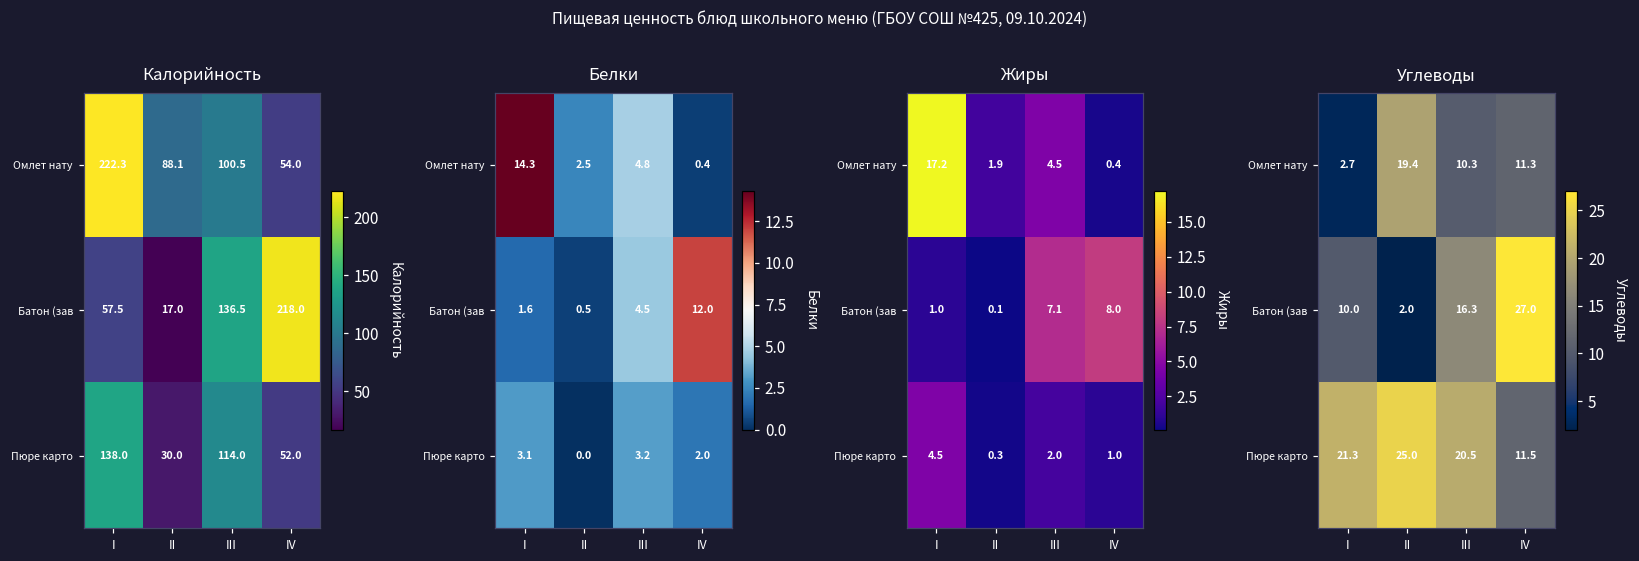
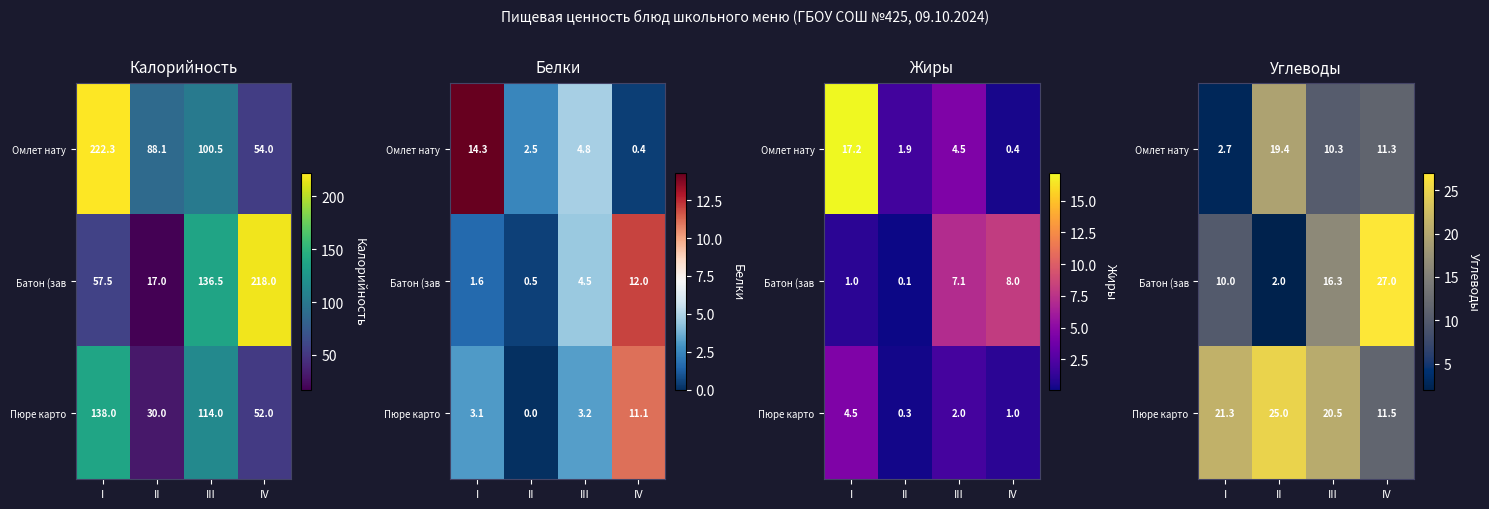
  {
    "Калорийность": {
      "Омлет нату": {
        "I": 222.3,
        "II": 88.1,
        "III": 100.5,
        "IV": 54.0
      },
      "Батон (зав": {
        "I": 57.5,
        "II": 17.0,
        "III": 136.5,
        "IV": 218.0
      },
      "Пюре карто": {
        "I": 138.0,
        "II": 30.0,
        "III": 114.0,
        "IV": 52.0
      }
    },
    "Белки": {
      "Омлет нату": {
        "I": 14.3,
        "II": 2.5,
        "III": 4.8,
        "IV": 0.4
      },
      "Батон (зав": {
        "I": 1.6,
        "II": 0.5,
        "III": 4.5,
        "IV": 12.0
      },
      "Пюре карто": {
        "I": 3.1,
        "II": 0.0,
        "III": 3.2,
-       "IV": 2.0
+       "IV": 11.1
      }
    },
    "Жиры": {
      "Омлет нату": {
        "I": 17.2,
        "II": 1.9,
        "III": 4.5,
        "IV": 0.4
      },
      "Батон (зав": {
        "I": 1.0,
        "II": 0.1,
        "III": 7.1,
        "IV": 8.0
      },
      "Пюре карто": {
        "I": 4.5,
        "II": 0.3,
        "III": 2.0,
        "IV": 1.0
      }
    },
    "Углеводы": {
      "Омлет нату": {
        "I": 2.7,
        "II": 19.4,
        "III": 10.3,
        "IV": 11.3
      },
      "Батон (зав": {
        "I": 10.0,
        "II": 2.0,
        "III": 16.3,
        "IV": 27.0
      },
      "Пюре карто": {
        "I": 21.3,
        "II": 25.0,
        "III": 20.5,
        "IV": 11.5
      }
    }
  }
